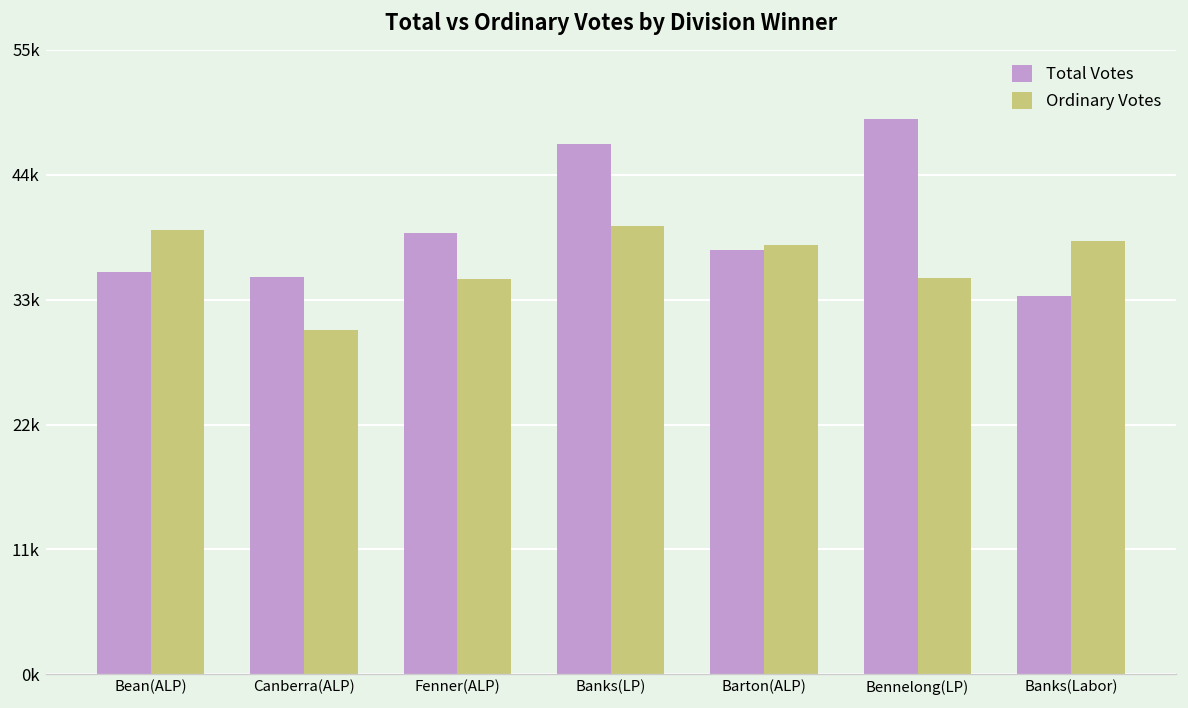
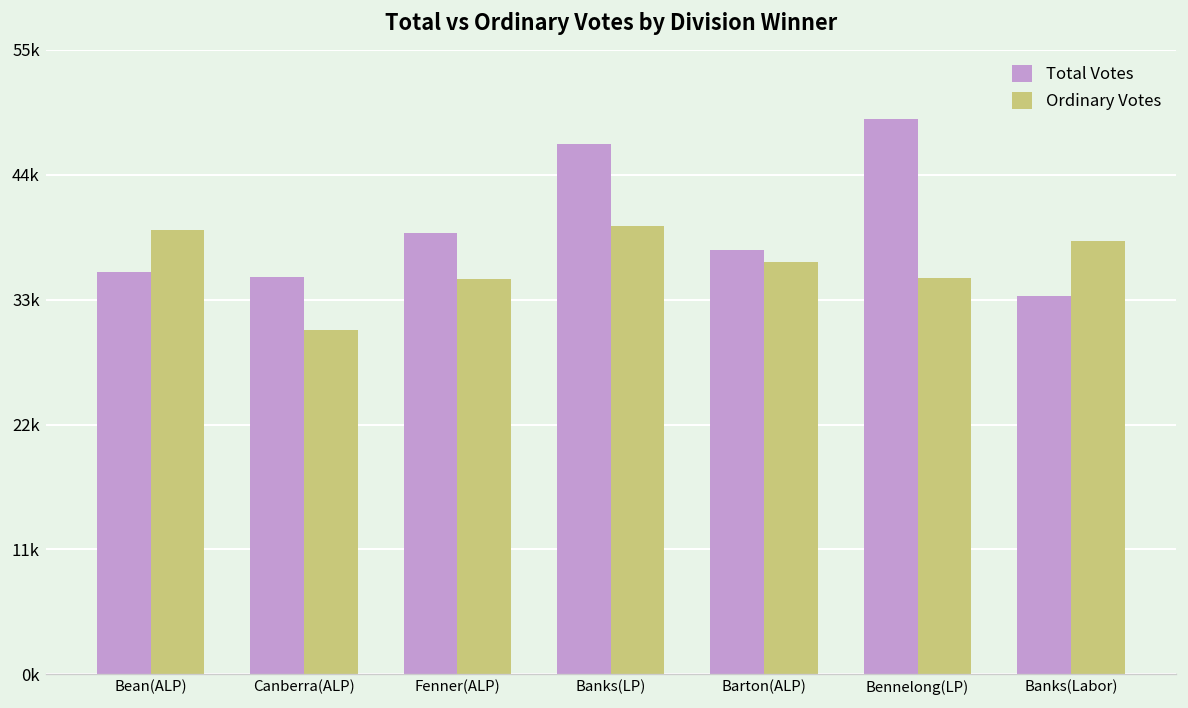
  {
    "Total Votes": {
      "Bean(ALP)": 35000,
      "Canberra(ALP)": 35000,
      "Fenner(ALP)": 39000,
      "Banks(LP)": 47000,
      "Barton(ALP)": 37000,
      "Bennelong(LP)": 49000,
      "Banks(Labor)": 33000
    },
    "Ordinary Votes": {
      "Bean(ALP)": 39000,
      "Canberra(ALP)": 30000,
      "Fenner(ALP)": 35000,
      "Banks(LP)": 39000,
-     "Barton(ALP)": 38000,
+     "Barton(ALP)": 36000,
      "Bennelong(LP)": 35000,
      "Banks(Labor)": 38000
    }
  }
